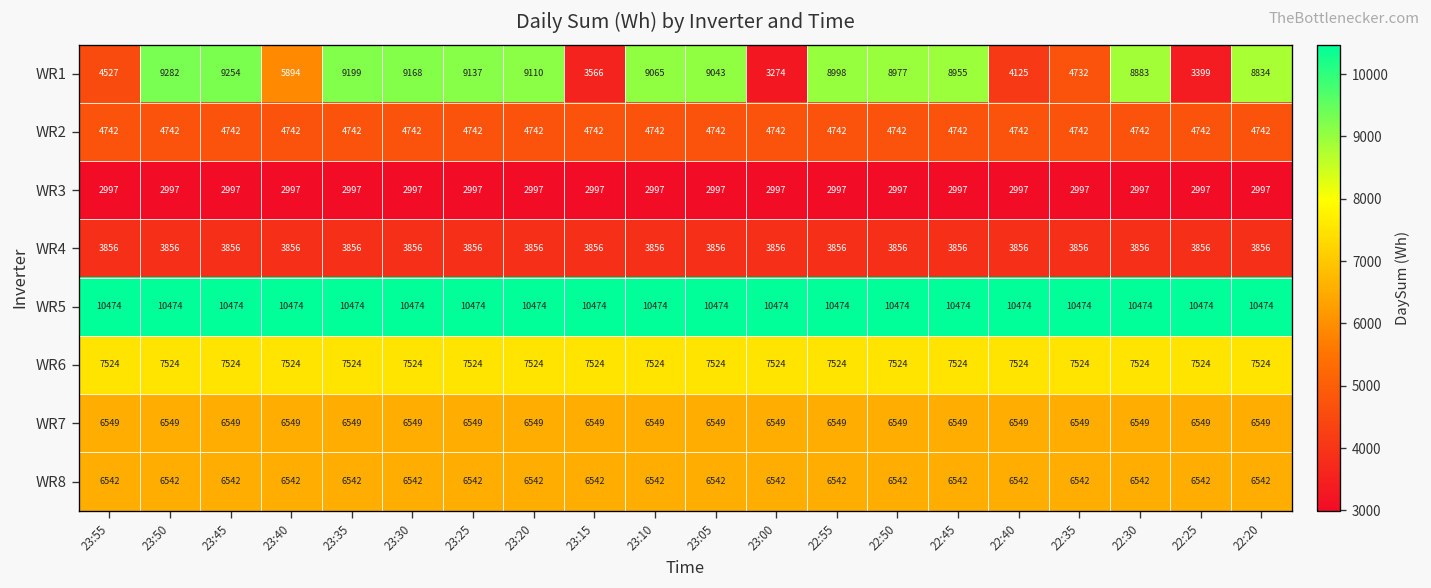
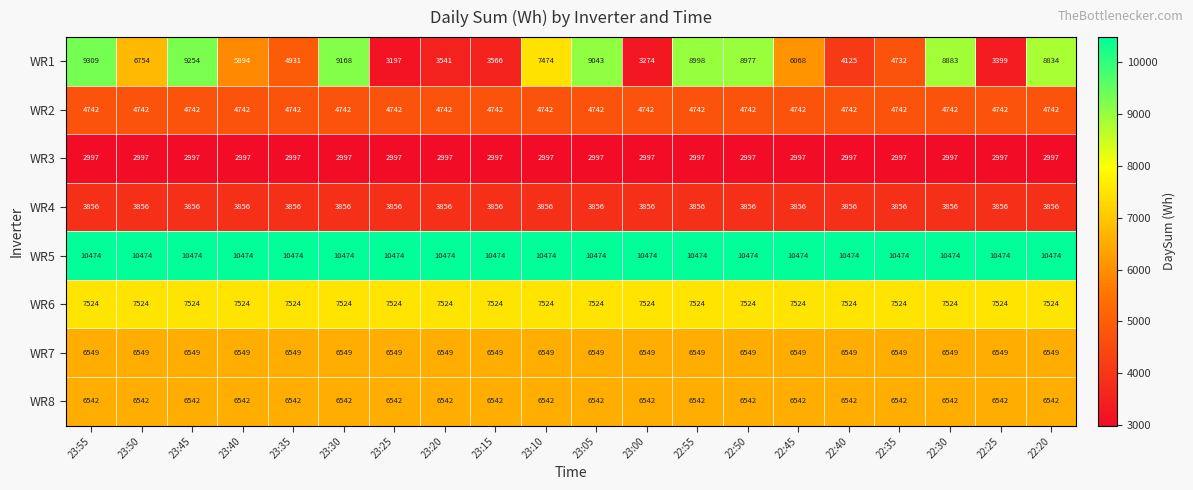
  {
    "WR1": {
-     "23:55": 4527,
-     "23:50": 9282,
+     "23:55": 9309,
+     "23:50": 6754,
      "23:45": 9254,
      "23:40": 5894,
-     "23:35": 9199,
+     "23:35": 4931,
      "23:30": 9168,
-     "23:25": 9137,
-     "23:20": 9110,
+     "23:25": 3197,
+     "23:20": 3541,
      "23:15": 3566,
-     "23:10": 9065,
+     "23:10": 7474,
      "23:05": 9043,
      "23:00": 3274,
      "22:55": 8998,
      "22:50": 8977,
-     "22:45": 8955,
+     "22:45": 6068,
      "22:40": 4125,
      "22:35": 4732,
      "22:30": 8883,
      "22:25": 3399,
      "22:20": 8834
    },
    "WR2": {
      "23:55": 4742,
      "23:50": 4742,
      "23:45": 4742,
      "23:40": 4742,
      "23:35": 4742,
      "23:30": 4742,
      "23:25": 4742,
      "23:20": 4742,
      "23:15": 4742,
      "23:10": 4742,
      "23:05": 4742,
      "23:00": 4742,
      "22:55": 4742,
      "22:50": 4742,
      "22:45": 4742,
      "22:40": 4742,
      "22:35": 4742,
      "22:30": 4742,
      "22:25": 4742,
      "22:20": 4742
    },
    "WR3": {
      "23:55": 2997,
      "23:50": 2997,
      "23:45": 2997,
      "23:40": 2997,
      "23:35": 2997,
      "23:30": 2997,
      "23:25": 2997,
      "23:20": 2997,
      "23:15": 2997,
      "23:10": 2997,
      "23:05": 2997,
      "23:00": 2997,
      "22:55": 2997,
      "22:50": 2997,
      "22:45": 2997,
      "22:40": 2997,
      "22:35": 2997,
      "22:30": 2997,
      "22:25": 2997,
      "22:20": 2997
    },
    "WR4": {
      "23:55": 3856,
      "23:50": 3856,
      "23:45": 3856,
      "23:40": 3856,
      "23:35": 3856,
      "23:30": 3856,
      "23:25": 3856,
      "23:20": 3856,
      "23:15": 3856,
      "23:10": 3856,
      "23:05": 3856,
      "23:00": 3856,
      "22:55": 3856,
      "22:50": 3856,
      "22:45": 3856,
      "22:40": 3856,
      "22:35": 3856,
      "22:30": 3856,
      "22:25": 3856,
      "22:20": 3856
    },
    "WR5": {
      "23:55": 10474,
      "23:50": 10474,
      "23:45": 10474,
      "23:40": 10474,
      "23:35": 10474,
      "23:30": 10474,
      "23:25": 10474,
      "23:20": 10474,
      "23:15": 10474,
      "23:10": 10474,
      "23:05": 10474,
      "23:00": 10474,
      "22:55": 10474,
      "22:50": 10474,
      "22:45": 10474,
      "22:40": 10474,
      "22:35": 10474,
      "22:30": 10474,
      "22:25": 10474,
      "22:20": 10474
    },
    "WR6": {
      "23:55": 7524,
      "23:50": 7524,
      "23:45": 7524,
      "23:40": 7524,
      "23:35": 7524,
      "23:30": 7524,
      "23:25": 7524,
      "23:20": 7524,
      "23:15": 7524,
      "23:10": 7524,
      "23:05": 7524,
      "23:00": 7524,
      "22:55": 7524,
      "22:50": 7524,
      "22:45": 7524,
      "22:40": 7524,
      "22:35": 7524,
      "22:30": 7524,
      "22:25": 7524,
      "22:20": 7524
    },
    "WR7": {
      "23:55": 6549,
      "23:50": 6549,
      "23:45": 6549,
      "23:40": 6549,
      "23:35": 6549,
      "23:30": 6549,
      "23:25": 6549,
      "23:20": 6549,
      "23:15": 6549,
      "23:10": 6549,
      "23:05": 6549,
      "23:00": 6549,
      "22:55": 6549,
      "22:50": 6549,
      "22:45": 6549,
      "22:40": 6549,
      "22:35": 6549,
      "22:30": 6549,
      "22:25": 6549,
      "22:20": 6549
    },
    "WR8": {
      "23:55": 6542,
      "23:50": 6542,
      "23:45": 6542,
      "23:40": 6542,
      "23:35": 6542,
      "23:30": 6542,
      "23:25": 6542,
      "23:20": 6542,
      "23:15": 6542,
      "23:10": 6542,
      "23:05": 6542,
      "23:00": 6542,
      "22:55": 6542,
      "22:50": 6542,
      "22:45": 6542,
      "22:40": 6542,
      "22:35": 6542,
      "22:30": 6542,
      "22:25": 6542,
      "22:20": 6542
    }
  }
